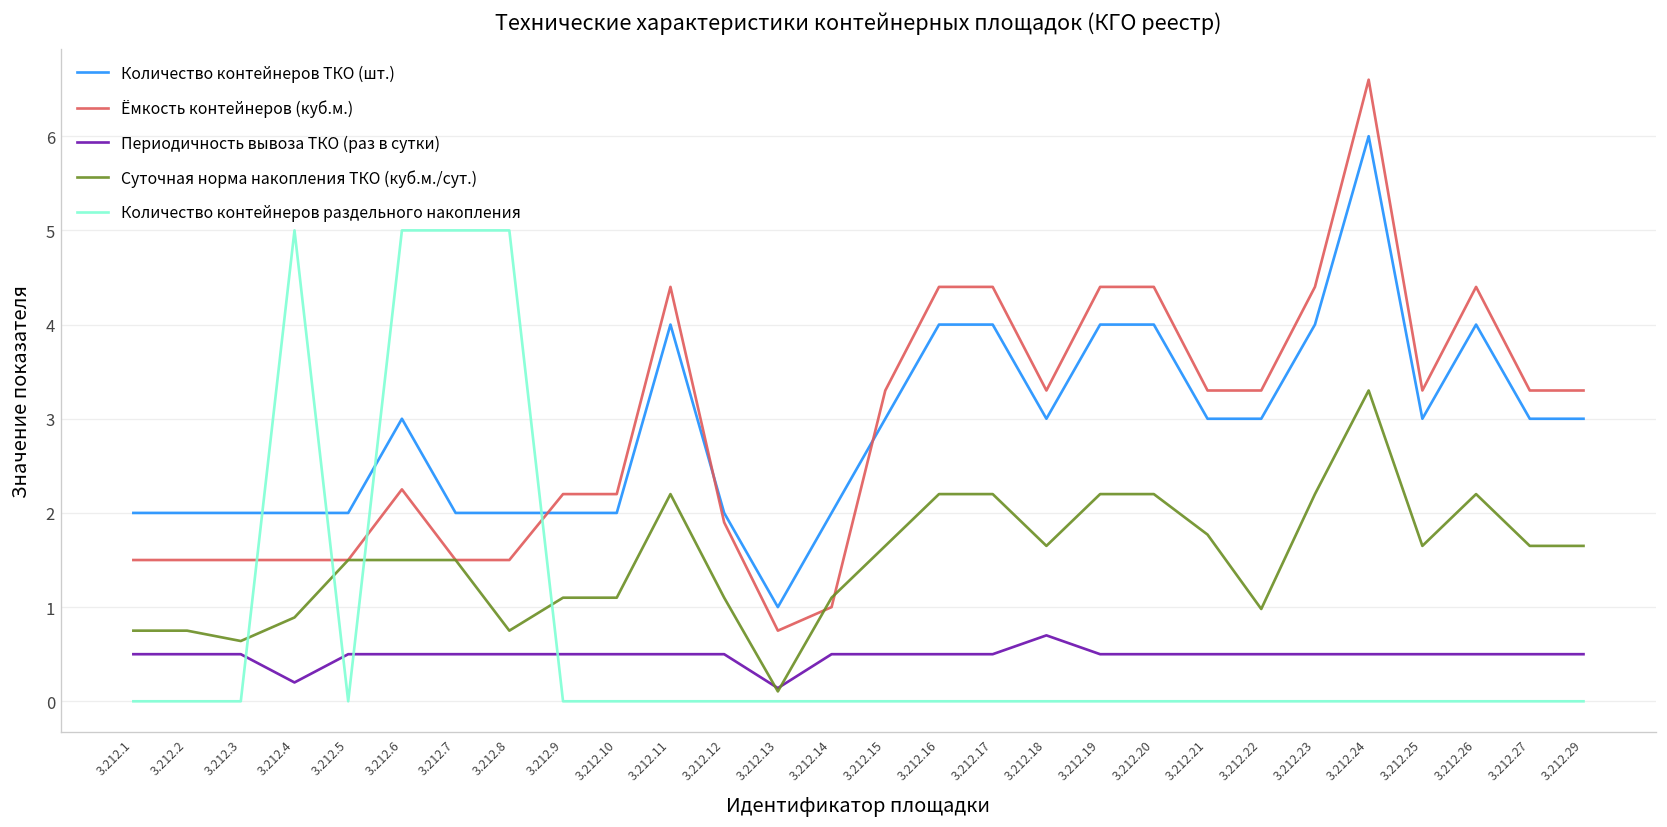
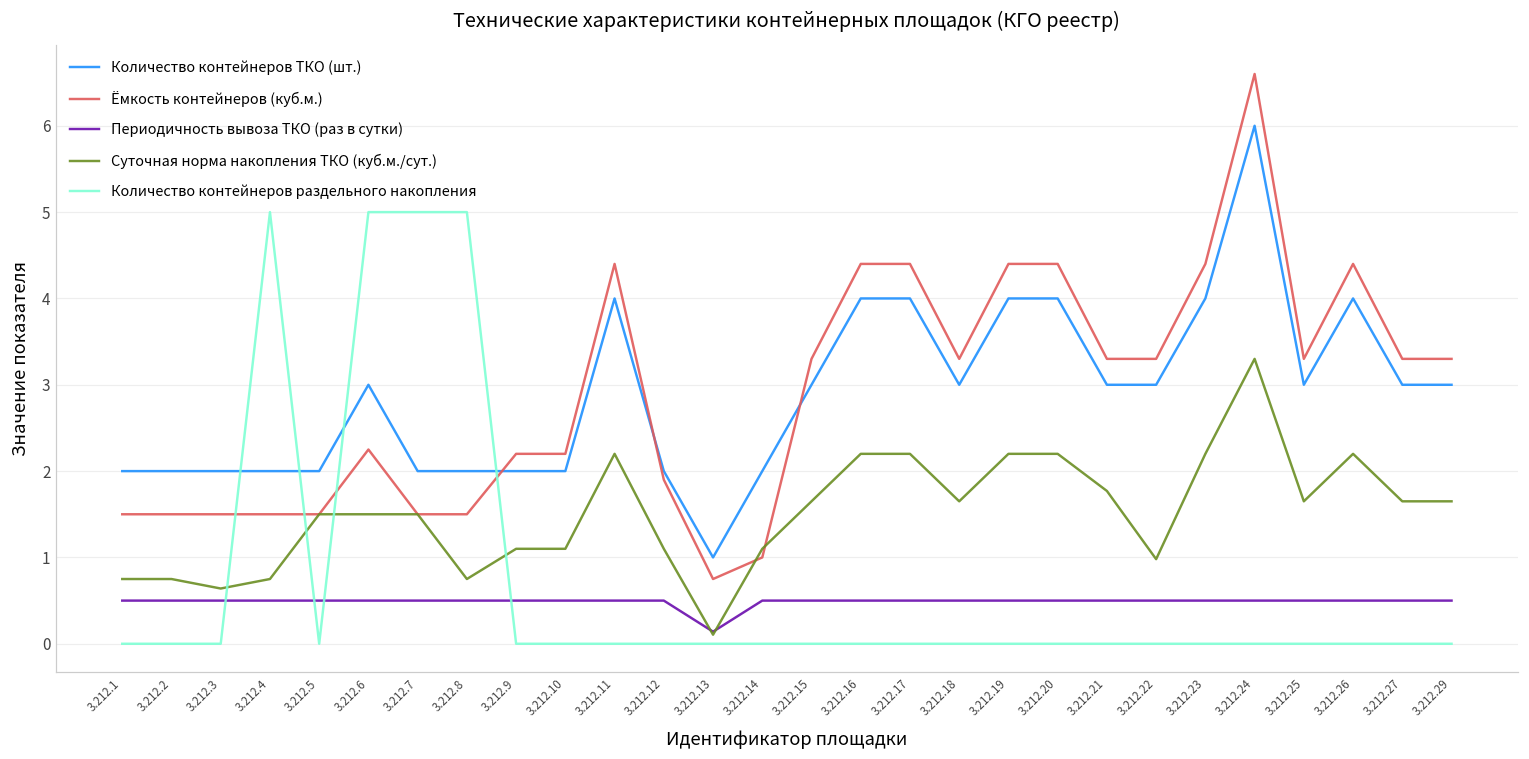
  {
    "Количество контейнеров ТКО (шт.)": {
      "3.212.1": 2.0,
      "3.212.2": 2.0,
      "3.212.3": 2.0,
      "3.212.4": 2.0,
      "3.212.5": 2.0,
      "3.212.6": 3.0,
      "3.212.7": 2.0,
      "3.212.8": 2.0,
      "3.212.9": 2.0,
      "3.212.10": 2.0,
      "3.212.11": 4.0,
      "3.212.12": 2.0,
      "3.212.13": 1.0,
      "3.212.14": 2.0,
      "3.212.15": 3.0,
      "3.212.16": 4.0,
      "3.212.17": 4.0,
      "3.212.18": 3.0,
      "3.212.19": 4.0,
      "3.212.20": 4.0,
      "3.212.21": 3.0,
      "3.212.22": 3.0,
      "3.212.23": 4.0,
      "3.212.24": 6.0,
      "3.212.25": 3.0,
      "3.212.26": 4.0,
      "3.212.27": 3.0,
      "3.212.29": 3.0
    },
    "Ёмкость контейнеров (куб.м.)": {
      "3.212.1": 1.5,
      "3.212.2": 1.5,
      "3.212.3": 1.5,
      "3.212.4": 1.5,
      "3.212.6": 2.3,
      "3.212.8": 1.5,
      "3.212.9": 2.2,
      "3.212.10": 2.2,
      "3.212.11": 4.4,
      "3.212.12": 1.9,
      "3.212.13": 0.8,
      "3.212.14": 1.0,
      "3.212.15": 3.3,
      "3.212.16": 4.4,
      "3.212.17": 4.4,
      "3.212.18": 3.3,
      "3.212.19": 4.4,
      "3.212.20": 4.4,
      "3.212.21": 3.3,
      "3.212.22": 3.3,
      "3.212.23": 4.4,
      "3.212.24": 6.6,
      "3.212.25": 3.3,
      "3.212.26": 4.4,
      "3.212.27": 3.3,
      "3.212.29": 3.3
    },
    "Периодичность вывоза ТКО (раз в сутки)": {
      "3.212.1": 0.5,
      "3.212.2": 0.5,
      "3.212.3": 0.5,
-     "3.212.4": 0.2,
+     "3.212.4": 0.5,
      "3.212.5": 0.5,
      "3.212.6": 0.5,
      "3.212.7": 0.5,
      "3.212.8": 0.5,
      "3.212.9": 0.5,
      "3.212.10": 0.5,
      "3.212.11": 0.5,
      "3.212.12": 0.5,
      "3.212.13": 0.1,
      "3.212.14": 0.5,
      "3.212.15": 0.5,
      "3.212.16": 0.5,
      "3.212.17": 0.5,
-     "3.212.18": 0.7,
+     "3.212.18": 0.5,
      "3.212.19": 0.5,
      "3.212.20": 0.5,
      "3.212.21": 0.5,
      "3.212.22": 0.5,
      "3.212.23": 0.5,
      "3.212.24": 0.5,
      "3.212.25": 0.5,
      "3.212.26": 0.5,
      "3.212.27": 0.5,
      "3.212.29": 0.5
    },
    "Суточная норма накопления ТКО (куб.м./сут.)": {
      "3.212.1": 0.8,
      "3.212.2": 0.8,
      "3.212.3": 0.6,
-     "3.212.4": 0.9,
+     "3.212.4": 0.8,
      "3.212.6": 1.5,
      "3.212.8": 0.8,
      "3.212.9": 1.1,
      "3.212.10": 1.1,
      "3.212.11": 2.2,
      "3.212.12": 1.1,
      "3.212.13": 0.1,
      "3.212.14": 1.1,
      "3.212.15": 1.7,
      "3.212.16": 2.2,
      "3.212.17": 2.2,
      "3.212.18": 1.7,
      "3.212.19": 2.2,
      "3.212.20": 2.2,
      "3.212.21": 1.8,
      "3.212.22": 1.0,
      "3.212.23": 2.2,
      "3.212.24": 3.3,
      "3.212.25": 1.7,
      "3.212.26": 2.2,
      "3.212.27": 1.7,
      "3.212.29": 1.7
    },
    "Количество контейнеров раздельного накопления": {
      "3.212.1": 0.0,
      "3.212.2": 0.0,
      "3.212.3": 0.0,
      "3.212.4": 5.0,
      "3.212.5": 0.0,
      "3.212.6": 5.0,
      "3.212.7": 5.0,
      "3.212.8": 5.0,
      "3.212.9": 0.0,
      "3.212.10": 0.0,
      "3.212.11": 0.0,
      "3.212.12": 0.0,
      "3.212.13": 0.0,
      "3.212.14": 0.0,
      "3.212.15": 0.0,
      "3.212.16": 0.0,
      "3.212.17": 0.0,
      "3.212.18": 0.0,
      "3.212.19": 0.0,
      "3.212.20": 0.0,
      "3.212.21": 0.0,
      "3.212.22": 0.0,
      "3.212.23": 0.0,
      "3.212.24": 0.0,
      "3.212.25": 0.0,
      "3.212.26": 0.0,
      "3.212.27": 0.0,
      "3.212.29": 0.0
    }
  }
